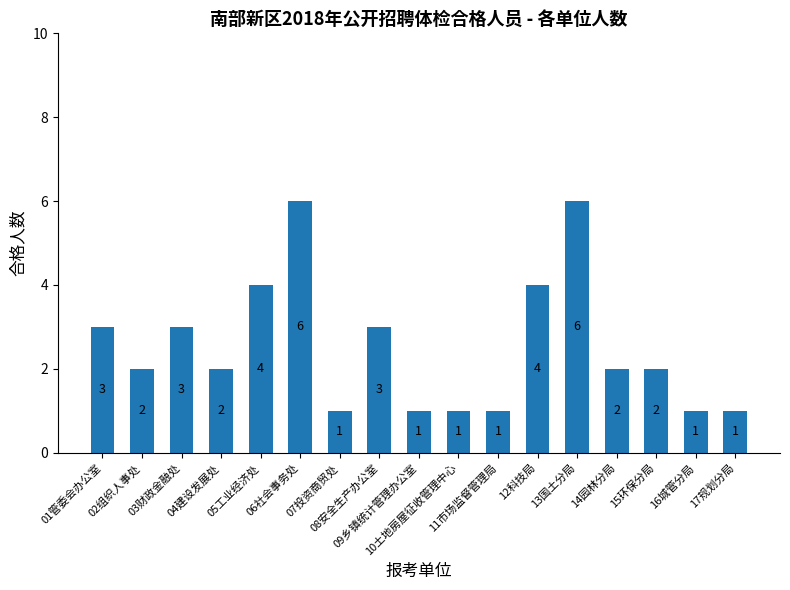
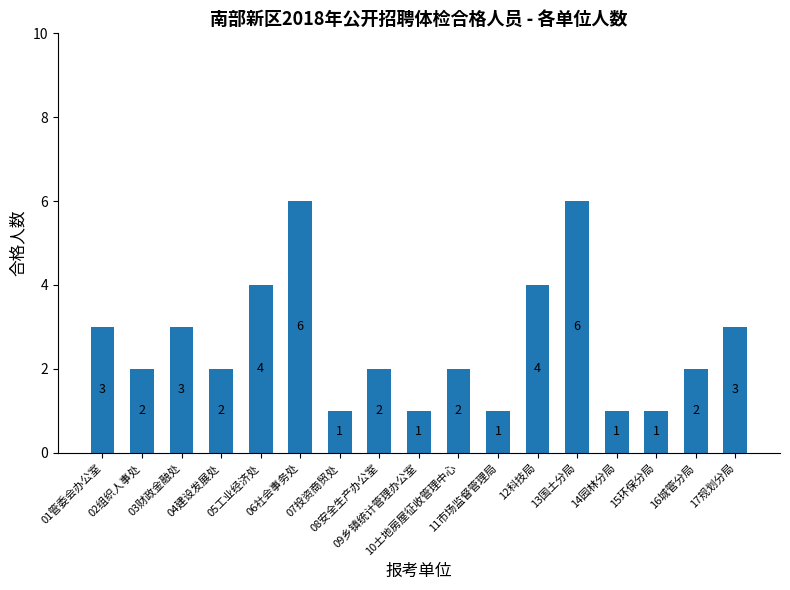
  {
    "01管委会办公室": 3,
    "02组织人事处": 2,
    "03财政金融处": 3,
    "04建设发展处": 2,
    "05工业经济处": 4,
    "06社会事务处": 6,
    "07投资商贸处": 1,
-   "08安全生产办公室": 3,
+   "08安全生产办公室": 2,
    "09乡镇统计管理办公室": 1,
-   "10土地房屋征收管理中心": 1,
+   "10土地房屋征收管理中心": 2,
    "11市场监督管理局": 1,
    "12科技局": 4,
    "13国土分局": 6,
-   "14园林分局": 2,
-   "15环保分局": 2,
-   "16城管分局": 1,
-   "17规划分局": 1
+   "14园林分局": 1,
+   "15环保分局": 1,
+   "16城管分局": 2,
+   "17规划分局": 3
  }
